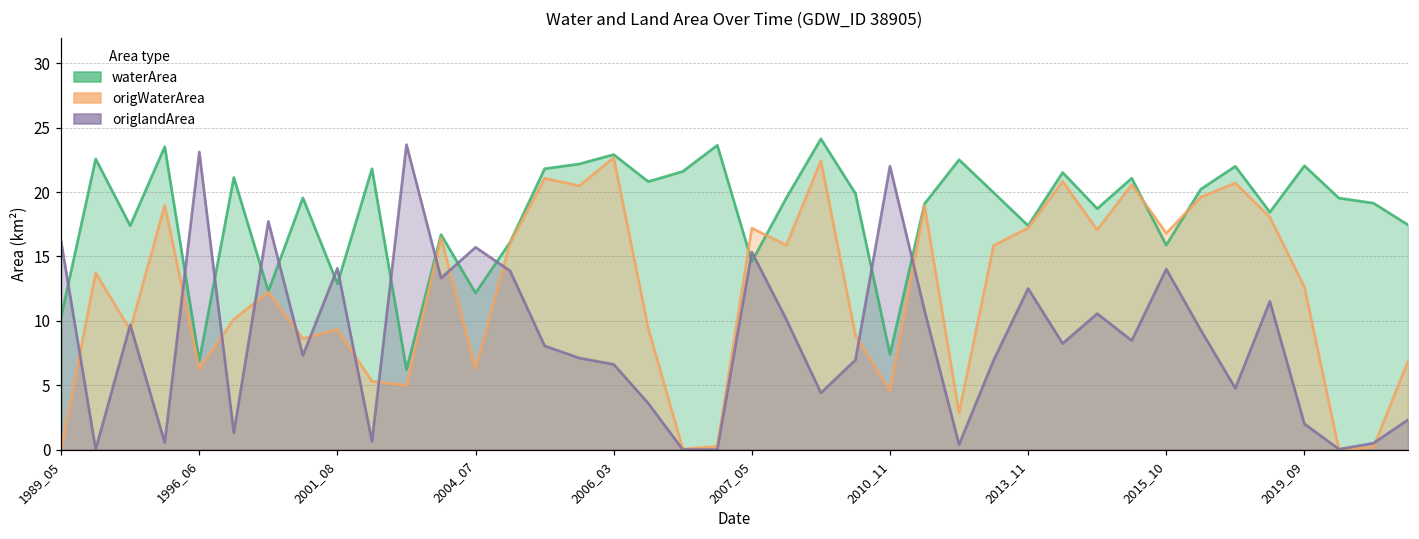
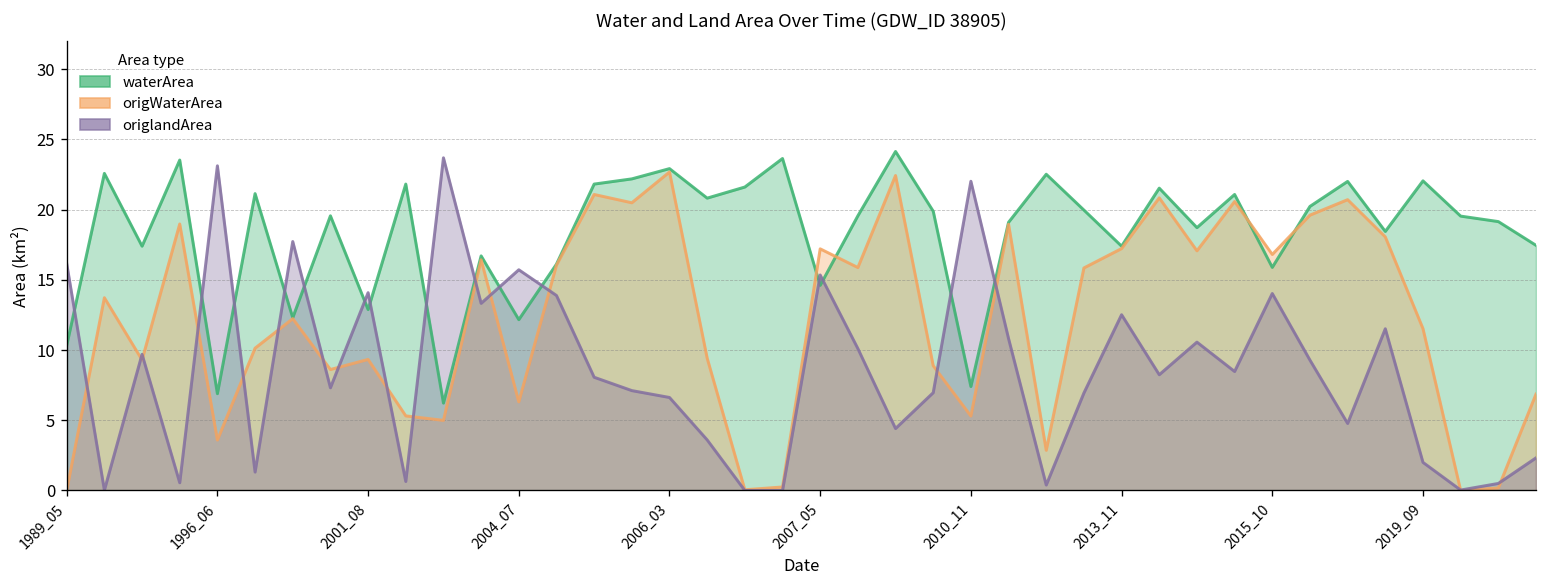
  {
    "origWaterArea": {
      "1989_05": 0.0,
-     "1996_06": 6.3,
+     "1996_06": 3.6,
      "2001_08": 9.3,
      "2004_07": 6.3,
      "2006_03": 22.7,
      "2007_05": 17.2,
-     "2010_11": 4.6,
+     "2010_11": 5.3,
      "2015_10": 16.8,
-     "2019_09": 12.6
+     "2019_09": 11.5
    }
  }
